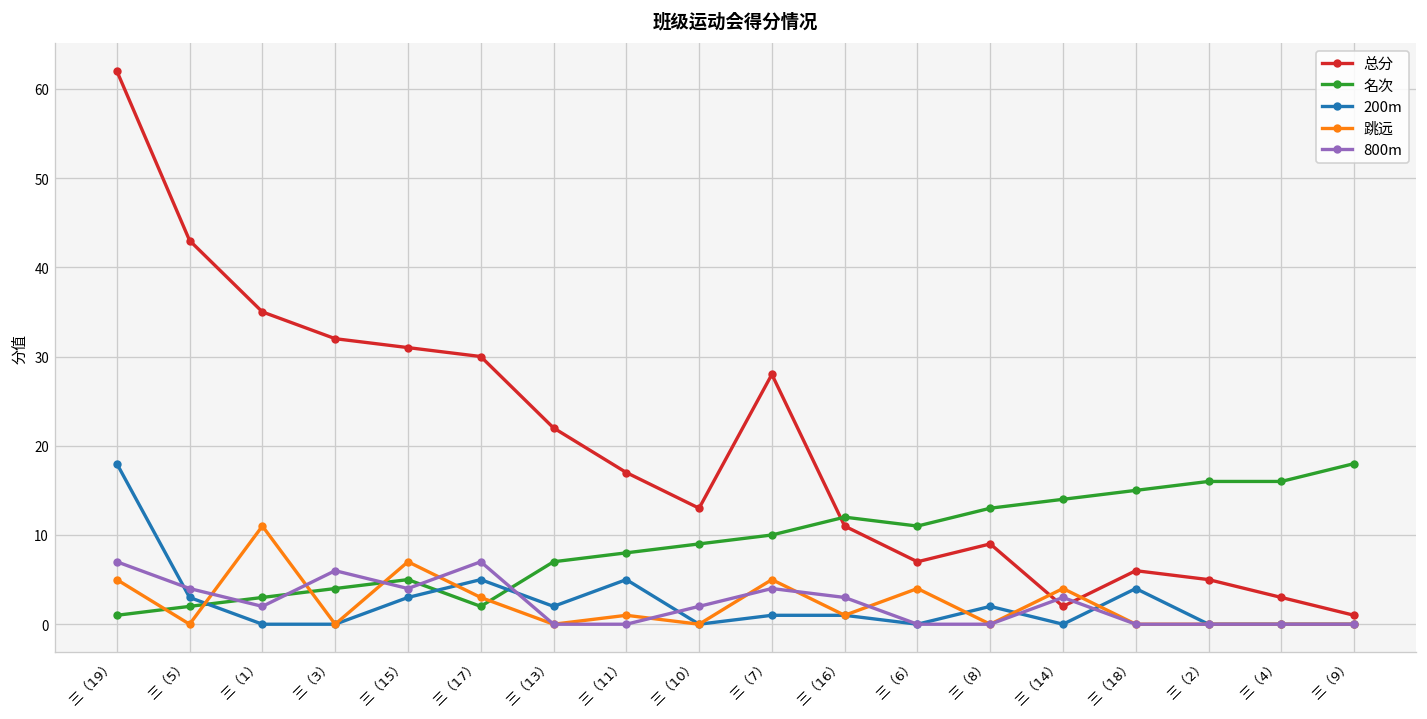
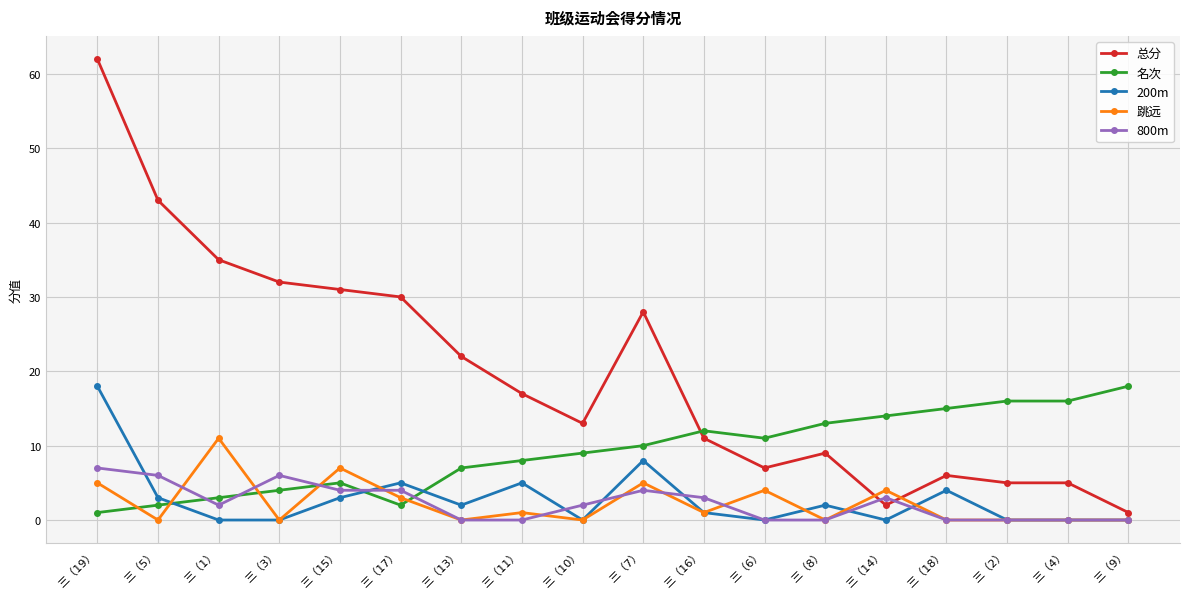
  {
    "总分": {
      "三（19）": 62,
      "三（5）": 43,
      "三（1）": 35,
      "三（3）": 32,
      "三（15）": 31,
      "三（17）": 30,
      "三（13）": 22,
      "三（11）": 17,
      "三（10）": 13,
      "三（7）": 28,
      "三（16）": 11,
      "三（6）": 7,
      "三（8）": 9,
      "三（14）": 2,
      "三（18）": 6,
      "三（2）": 5,
-     "三（4）": 3,
+     "三（4）": 5,
      "三（9）": 1
    },
    "名次": {
      "三（19）": 1,
      "三（5）": 2,
      "三（1）": 3,
      "三（3）": 4,
      "三（15）": 5,
      "三（17）": 2,
      "三（13）": 7,
      "三（11）": 8,
      "三（10）": 9,
      "三（7）": 10,
      "三（16）": 12,
      "三（6）": 11,
      "三（8）": 13,
      "三（14）": 14,
      "三（18）": 15,
      "三（2）": 16,
      "三（4）": 16,
      "三（9）": 18
    },
    "200m": {
      "三（19）": 18,
      "三（5）": 3,
      "三（1）": 0,
      "三（15）": 3,
      "三（17）": 5,
      "三（13）": 2,
      "三（11）": 5,
-     "三（7）": 1,
+     "三（7）": 8,
      "三（8）": 2,
      "三（14）": 0,
      "三（18）": 4
    },
    "跳远": {
      "三（19）": 5,
      "三（5）": 0,
      "三（1）": 11,
      "三（15）": 7,
      "三（17）": 3,
      "三（11）": 1,
      "三（7）": 5,
      "三（6）": 4,
      "三（14）": 4
    },
    "800m": {
      "三（19）": 7,
-     "三（5）": 4,
+     "三（5）": 6,
      "三（1）": 2,
      "三（3）": 6,
      "三（15）": 4,
-     "三（17）": 7,
+     "三（17）": 4,
      "三（11）": 0,
      "三（10）": 2,
      "三（7）": 4,
      "三（16）": 3,
      "三（14）": 3
    }
  }
